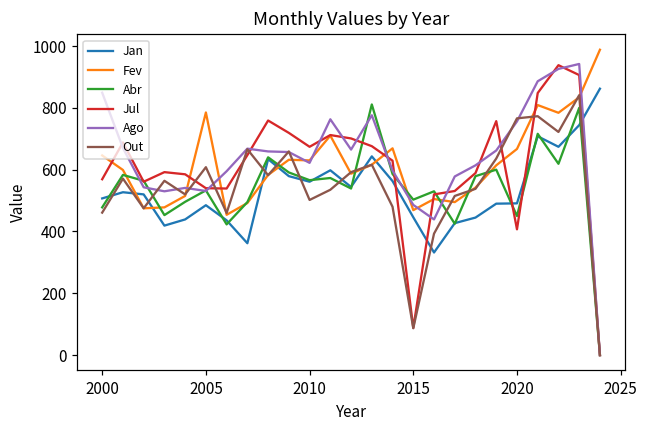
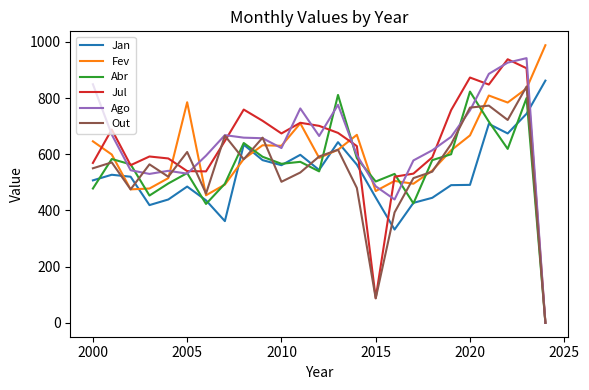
  {
    "Jan": {
      "2000": 510,
      "2005": 490,
      "2015": 450,
      "2020": 490
    },
    "Fev": {
      "2000": 650,
      "2005": 790,
      "2015": 470,
      "2020": 670
    },
    "Abr": {
      "2000": 480,
      "2015": 500,
-     "2020": 450
+     "2020": 820
    },
    "Jul": {
      "2000": 570,
      "2010": 670,
-     "2020": 410
+     "2020": 870
    },
    "Ago": {
      "2015": 490,
      "2020": 760
    },
    "Out": {
-     "2000": 460,
+     "2000": 550,
      "2005": 610,
      "2010": 500,
      "2020": 770
    }
  }
